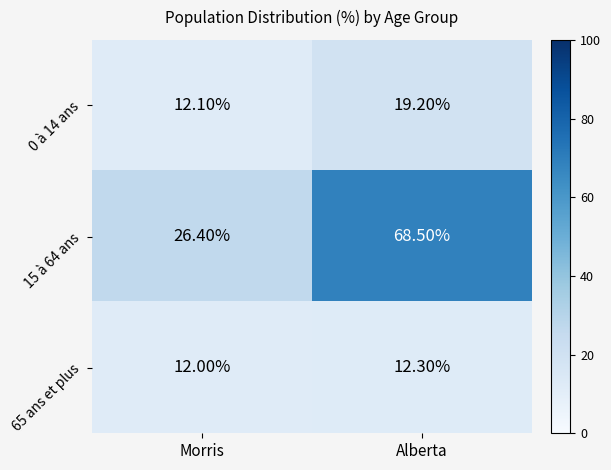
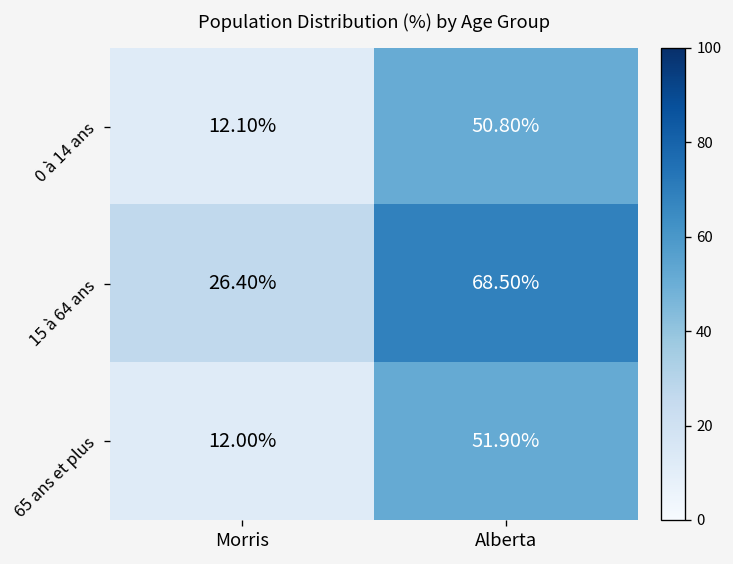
  {
    "0 à 14 ans": {
      "Morris": "12.10%",
-     "Alberta": "19.20%"
+     "Alberta": "50.80%"
    },
    "15 à 64 ans": {
      "Morris": "26.40%",
      "Alberta": "68.50%"
    },
    "65 ans et plus": {
      "Morris": "12.00%",
-     "Alberta": "12.30%"
+     "Alberta": "51.90%"
    }
  }
